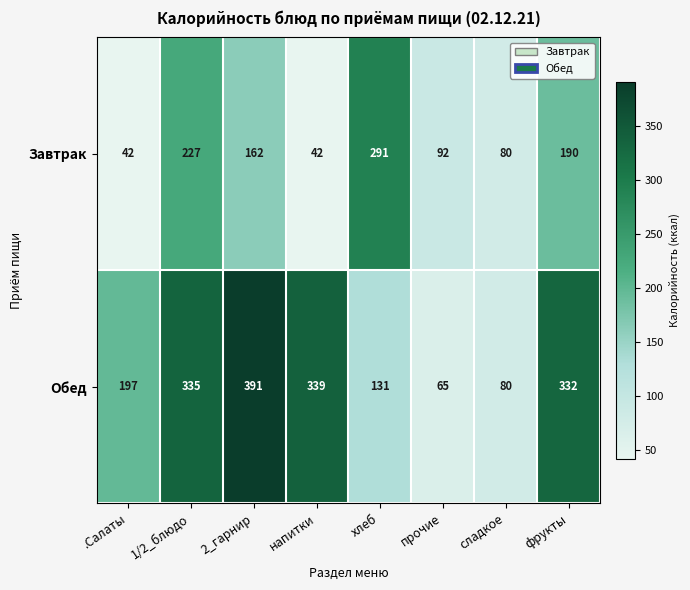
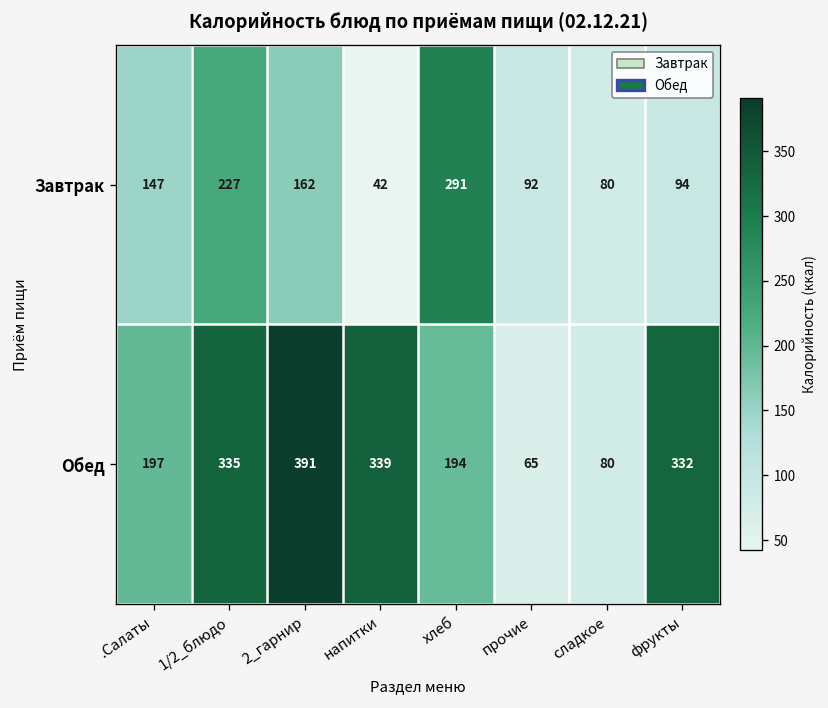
  {
    "Завтрак": {
-     ".Салаты": 42,
+     ".Салаты": 147,
      "1/2_блюдо": 227,
      "2_гарнир": 162,
      "напитки": 42,
      "хлеб": 291,
      "прочие": 92,
      "сладкое": 80,
-     "фрукты": 190
+     "фрукты": 94
    },
    "Обед": {
      ".Салаты": 197,
      "1/2_блюдо": 335,
      "2_гарнир": 391,
      "напитки": 339,
-     "хлеб": 131,
+     "хлеб": 194,
      "прочие": 65,
      "сладкое": 80,
      "фрукты": 332
    }
  }
